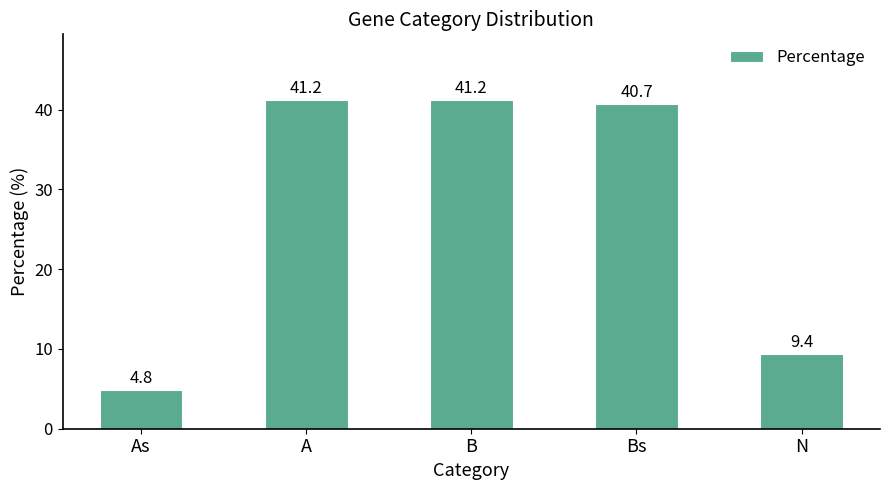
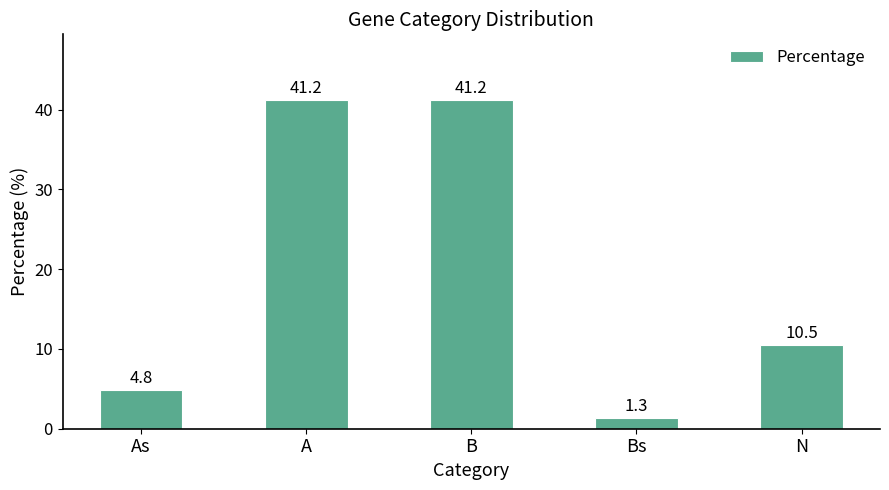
  {
    "As": 4.8,
    "A": 41.2,
    "B": 41.2,
-   "Bs": 40.7,
-   "N": 9.4
+   "Bs": 1.3,
+   "N": 10.5
  }
